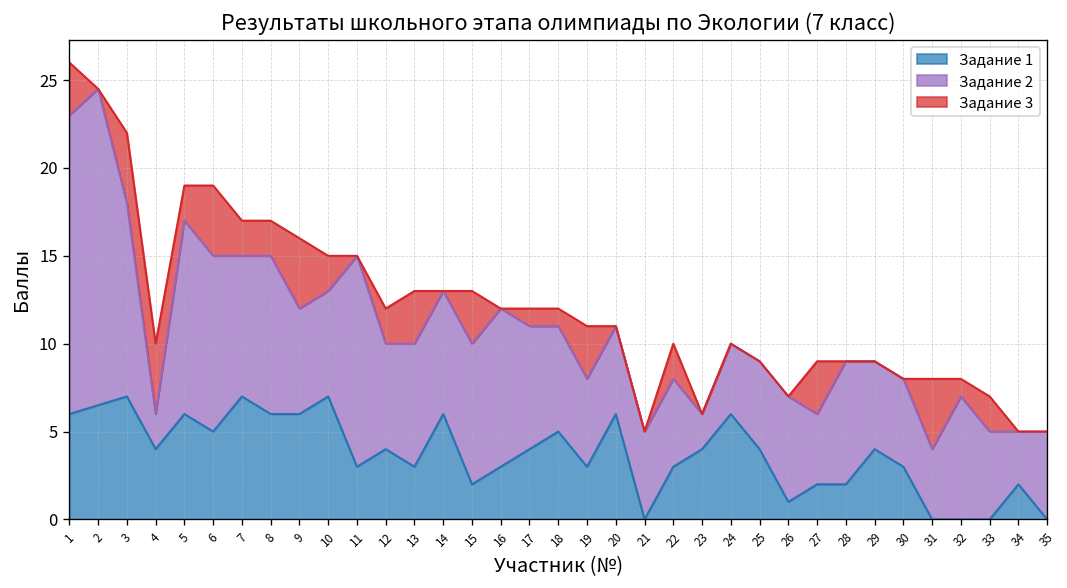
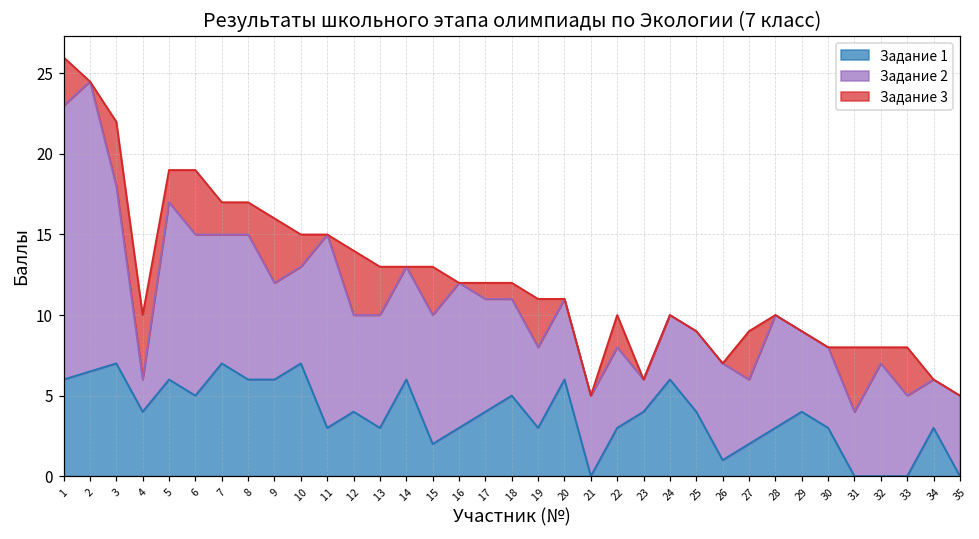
  {
    "Задание 1": {
      "1": 6,
      "2": 6.5,
      "3": 7,
      "4": 4,
      "5": 6,
      "6": 5,
      "7": 7,
      "8": 6,
      "9": 6,
      "10": 7,
      "11": 3,
      "12": 4,
      "13": 3,
      "14": 6,
      "15": 2,
      "16": 3,
      "17": 4,
      "18": 5,
      "19": 3,
      "20": 6,
      "21": 0,
      "22": 3,
      "23": 4,
      "24": 6,
      "25": 4,
      "26": 1,
      "27": 2,
-     "28": 2,
+     "28": 3,
      "29": 4,
      "30": 3,
      "31": 0,
      "32": 0,
      "33": 0,
-     "34": 2,
+     "34": 3,
      "35": 0
    },
    "Задание 2": {
      "1": 17,
      "3": 11,
      "4": 2,
      "5": 11,
      "6": 10,
      "7": 8,
      "8": 9,
      "9": 6,
      "10": 6,
      "12": 6,
      "13": 7,
      "15": 8,
      "17": 7,
      "18": 6,
      "19": 5,
      "22": 5,
      "27": 4,
      "31": 4,
      "32": 7,
      "33": 5
    },
    "Задание 3": {
      "1": 3,
      "3": 4,
      "4": 4,
      "5": 2,
      "6": 4,
      "7": 2,
      "8": 2,
      "9": 4,
      "10": 2,
-     "12": 2,
+     "12": 4,
      "13": 3,
      "15": 3,
      "17": 1,
      "18": 1,
      "19": 3,
      "22": 2,
      "27": 3,
      "31": 4,
      "32": 1,
-     "33": 2
+     "33": 3
    }
  }
